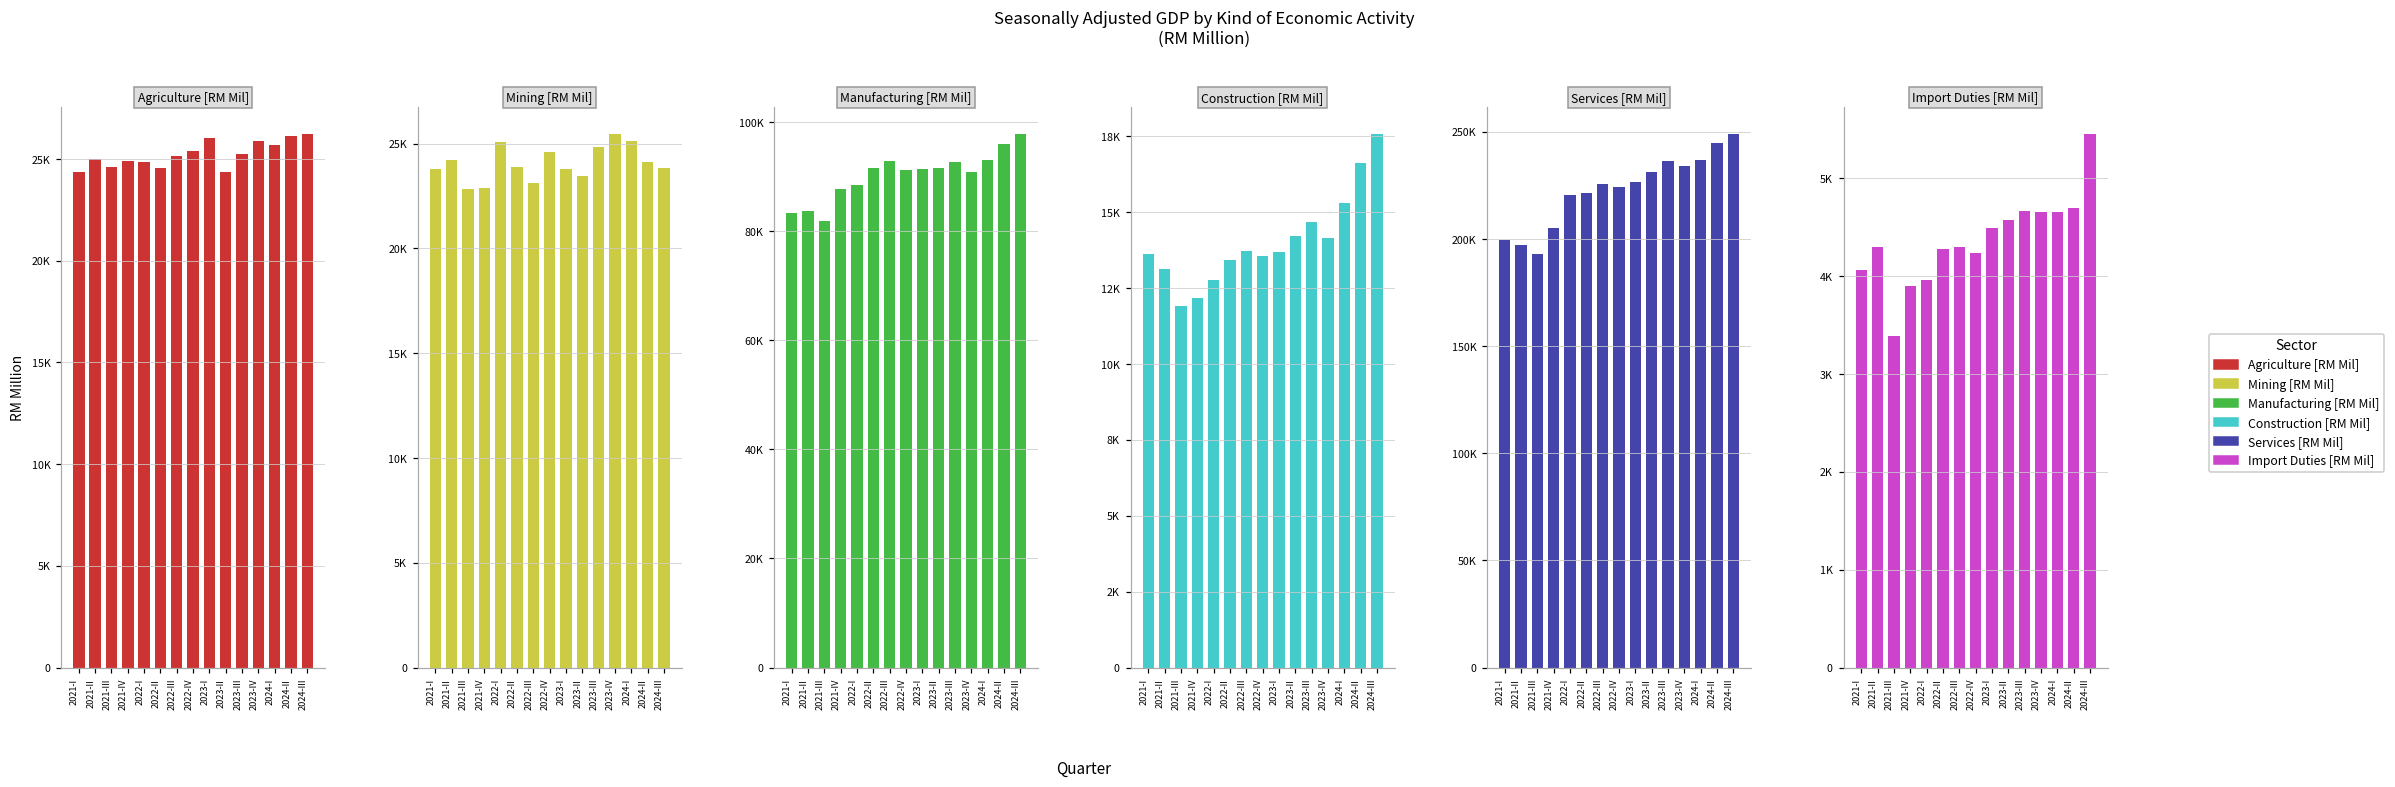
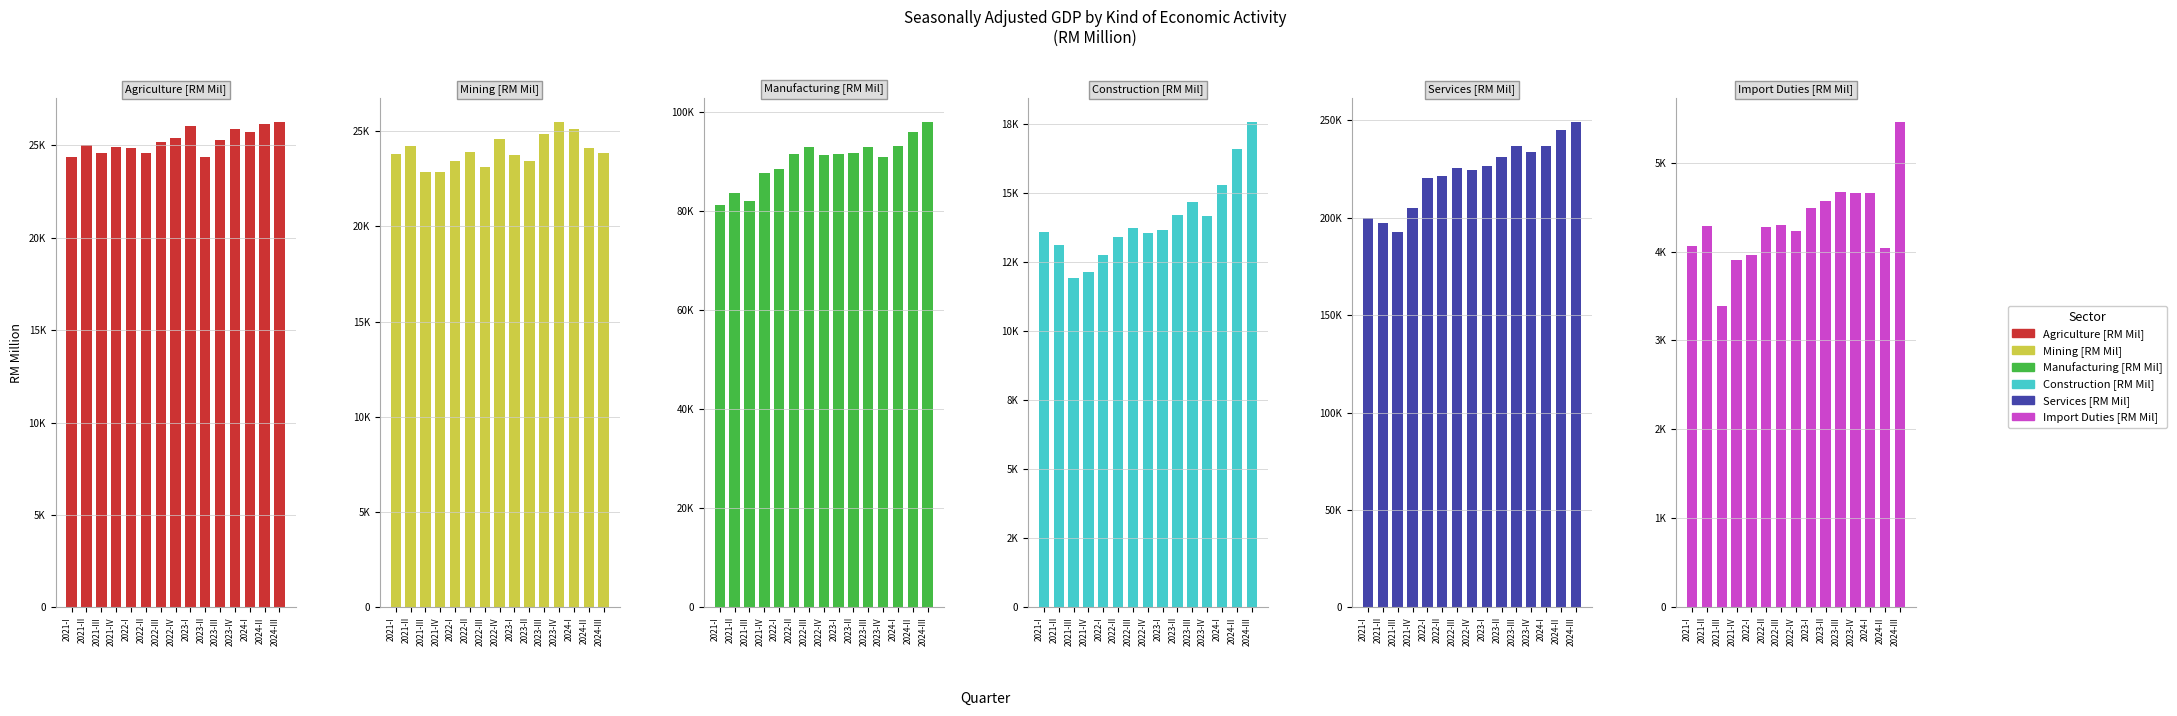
  {
    "Agriculture [RM Mil]": {
      "2021-I": 24300,
      "2021-II": 25000,
      "2021-III": 24600,
      "2021-IV": 24900,
      "2022-I": 24800,
      "2022-II": 24600,
      "2022-III": 25200,
      "2022-IV": 25400,
      "2023-I": 26000,
      "2023-II": 24300,
      "2023-III": 25300,
      "2023-IV": 25900,
      "2024-I": 25700,
      "2024-II": 26100,
      "2024-III": 26200
    },
    "Mining [RM Mil]": {
      "2021-I": 23800,
      "2021-II": 24200,
      "2021-III": 22800,
      "2021-IV": 22900,
-     "2022-I": 25100,
+     "2022-I": 23500,
      "2022-II": 23900,
      "2022-III": 23100,
      "2022-IV": 24600,
      "2023-I": 23800,
      "2023-II": 23400,
      "2023-III": 24800,
      "2023-IV": 25500,
      "2024-I": 25100,
      "2024-II": 24100,
      "2024-III": 23800
    },
    "Manufacturing [RM Mil]": {
-     "2021-I": 83000,
+     "2021-I": 81000,
      "2021-II": 84000,
      "2021-III": 82000,
      "2021-IV": 88000,
      "2022-I": 89000,
      "2022-II": 92000,
      "2022-III": 93000,
      "2022-IV": 91000,
      "2023-I": 91000,
      "2023-II": 92000,
      "2023-III": 93000,
      "2023-IV": 91000,
      "2024-I": 93000,
      "2024-II": 96000,
      "2024-III": 98000
    },
    "Services [RM Mil]": {
      "2021-I": 200000,
      "2021-II": 197000,
      "2021-III": 193000,
      "2021-IV": 205000,
      "2022-I": 220000,
      "2022-II": 221000,
      "2022-III": 226000,
      "2022-IV": 224000,
      "2023-I": 226000,
      "2023-II": 231000,
      "2023-III": 237000,
      "2023-IV": 234000,
      "2024-I": 237000,
      "2024-II": 245000,
      "2024-III": 249000
    },
    "Import Duties [RM Mil]": {
      "2021-I": 4100,
      "2021-II": 4300,
      "2021-III": 3400,
      "2021-IV": 3900,
      "2022-I": 4000,
      "2022-II": 4300,
      "2022-III": 4300,
      "2022-IV": 4200,
      "2023-I": 4500,
      "2023-II": 4600,
      "2023-III": 4700,
      "2023-IV": 4700,
      "2024-I": 4700,
-     "2024-II": 4700,
+     "2024-II": 4000,
      "2024-III": 5500
    }
  }
